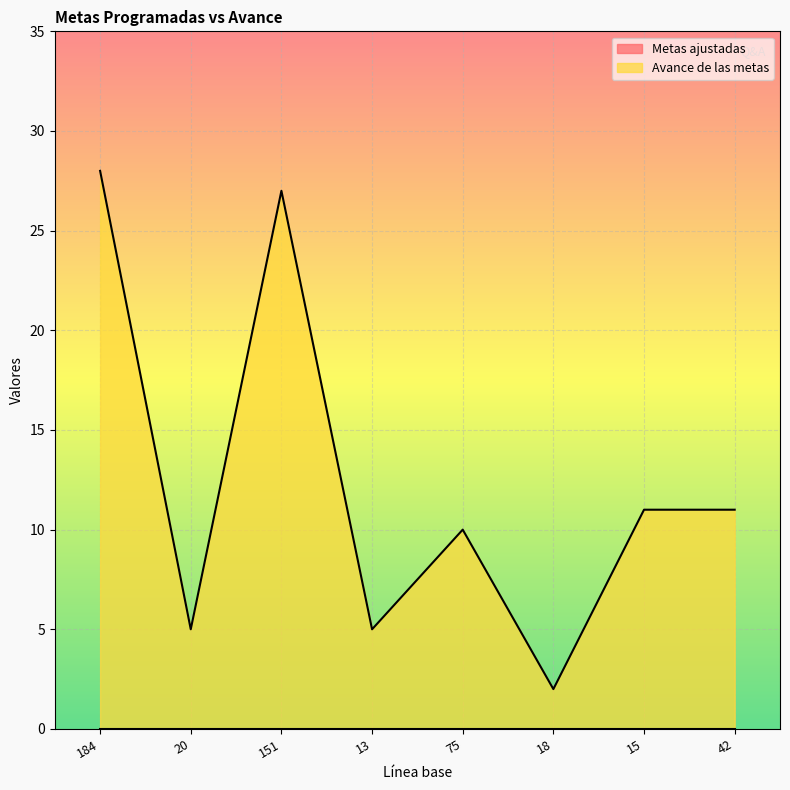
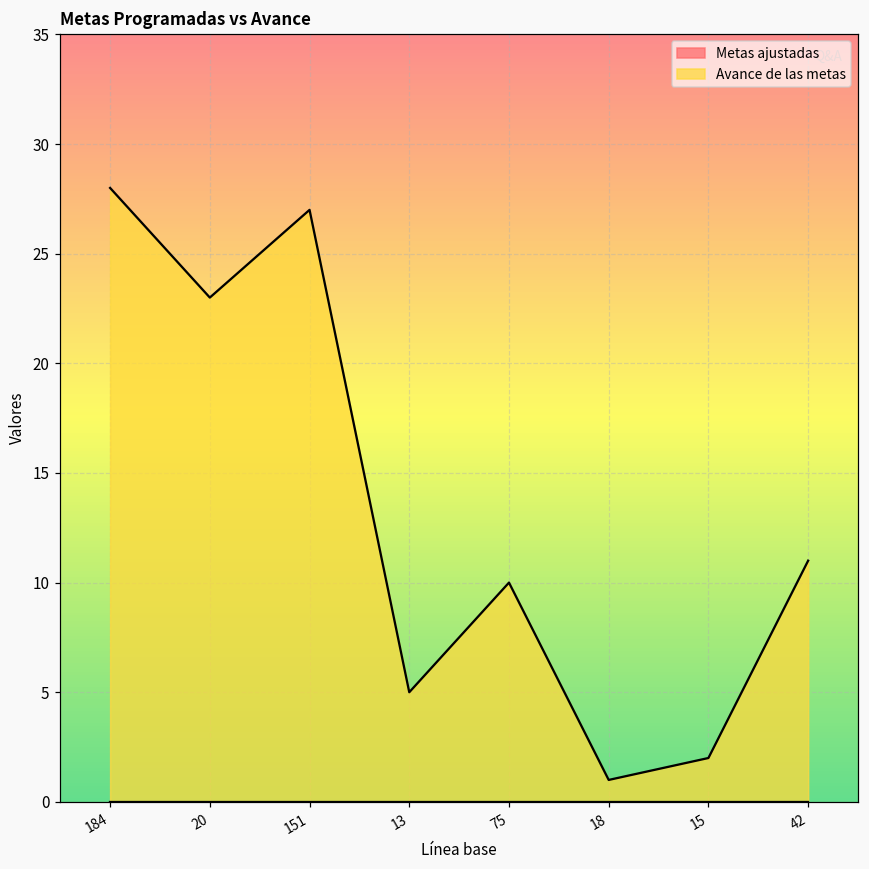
  {
    "Metas ajustadas": {
      "184": 0,
      "20": 0,
      "151": 0,
      "13": 0,
      "75": 0,
      "18": 0,
      "15": 0,
      "42": 0
    },
    "Avance de las metas": {
      "184": 28,
-     "20": 5,
+     "20": 23,
      "151": 27,
      "13": 5,
      "75": 10,
-     "18": 2,
-     "15": 11,
+     "18": 1,
+     "15": 2,
      "42": 11
    }
  }
